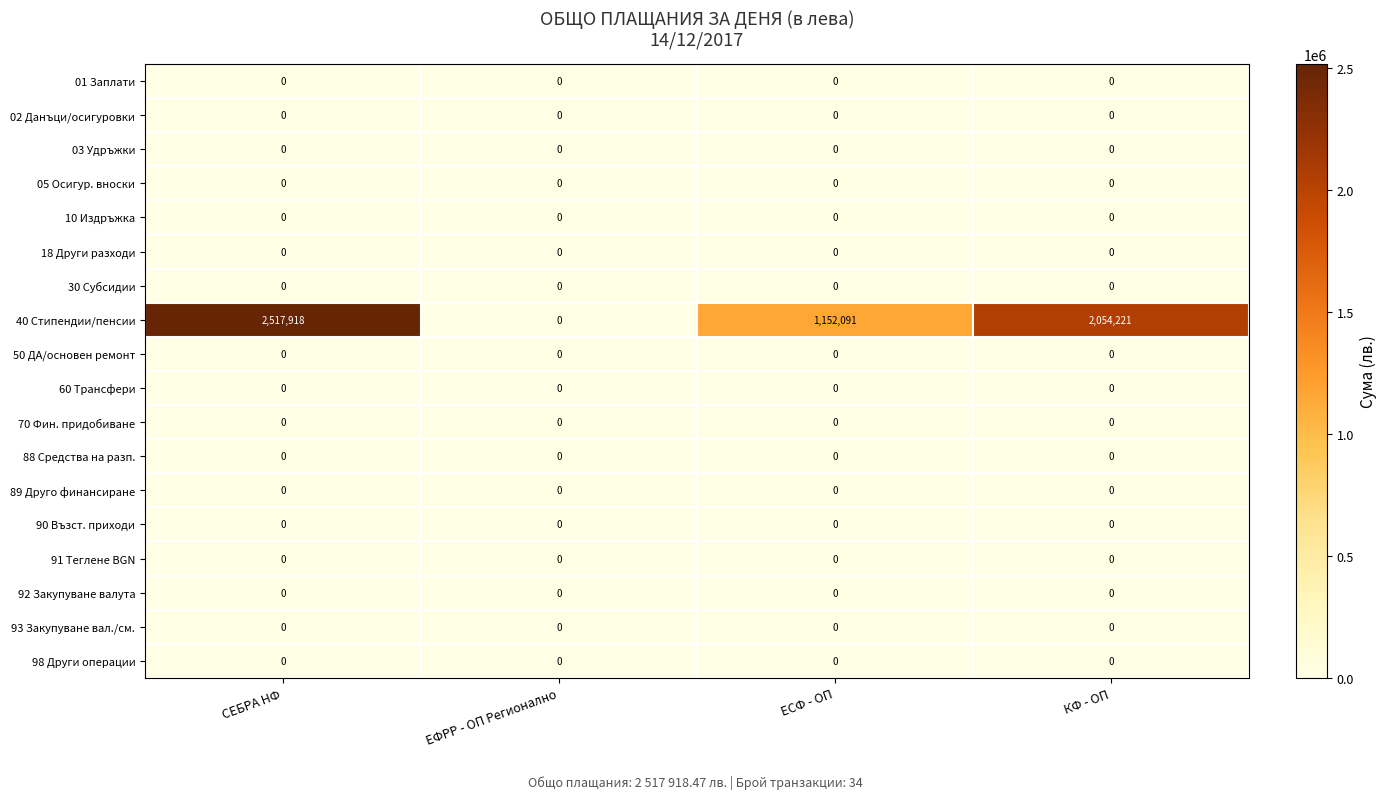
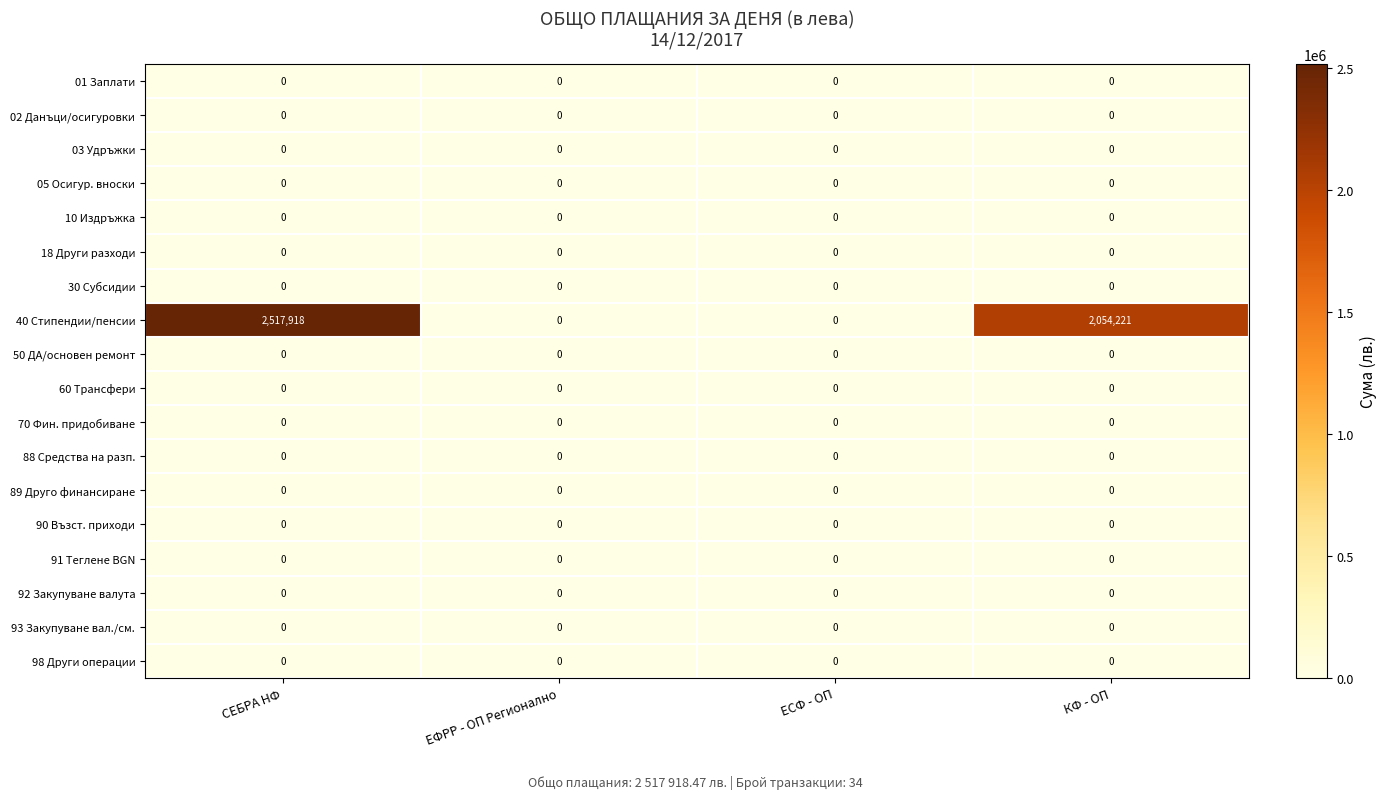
  {
    "01 Заплати": {
      "СЕБРА НФ": "0",
      "ЕФРР - ОП Регионално": "0",
      "ЕСФ - ОП": "0",
      "КФ - ОП": "0"
    },
    "02 Данъци/осигуровки": {
      "СЕБРА НФ": "0",
      "ЕФРР - ОП Регионално": "0",
      "ЕСФ - ОП": "0",
      "КФ - ОП": "0"
    },
    "03 Удръжки": {
      "СЕБРА НФ": "0",
      "ЕФРР - ОП Регионално": "0",
      "ЕСФ - ОП": "0",
      "КФ - ОП": "0"
    },
    "05 Осигур. вноски": {
      "СЕБРА НФ": "0",
      "ЕФРР - ОП Регионално": "0",
      "ЕСФ - ОП": "0",
      "КФ - ОП": "0"
    },
    "10 Издръжка": {
      "СЕБРА НФ": "0",
      "ЕФРР - ОП Регионално": "0",
      "ЕСФ - ОП": "0",
      "КФ - ОП": "0"
    },
    "18 Други разходи": {
      "СЕБРА НФ": "0",
      "ЕФРР - ОП Регионално": "0",
      "ЕСФ - ОП": "0",
      "КФ - ОП": "0"
    },
    "30 Субсидии": {
      "СЕБРА НФ": "0",
      "ЕФРР - ОП Регионално": "0",
      "ЕСФ - ОП": "0",
      "КФ - ОП": "0"
    },
    "40 Стипендии/пенсии": {
      "СЕБРА НФ": "2,517,918",
      "ЕФРР - ОП Регионално": "0",
-     "ЕСФ - ОП": "1,152,091",
+     "ЕСФ - ОП": "0",
      "КФ - ОП": "2,054,221"
    },
    "50 ДА/основен ремонт": {
      "СЕБРА НФ": "0",
      "ЕФРР - ОП Регионално": "0",
      "ЕСФ - ОП": "0",
      "КФ - ОП": "0"
    },
    "60 Трансфери": {
      "СЕБРА НФ": "0",
      "ЕФРР - ОП Регионално": "0",
      "ЕСФ - ОП": "0",
      "КФ - ОП": "0"
    },
    "70 Фин. придобиване": {
      "СЕБРА НФ": "0",
      "ЕФРР - ОП Регионално": "0",
      "ЕСФ - ОП": "0",
      "КФ - ОП": "0"
    },
    "88 Средства на разп.": {
      "СЕБРА НФ": "0",
      "ЕФРР - ОП Регионално": "0",
      "ЕСФ - ОП": "0",
      "КФ - ОП": "0"
    },
    "89 Друго финансиране": {
      "СЕБРА НФ": "0",
      "ЕФРР - ОП Регионално": "0",
      "ЕСФ - ОП": "0",
      "КФ - ОП": "0"
    },
    "90 Възст. приходи": {
      "СЕБРА НФ": "0",
      "ЕФРР - ОП Регионално": "0",
      "ЕСФ - ОП": "0",
      "КФ - ОП": "0"
    },
    "91 Теглене BGN": {
      "СЕБРА НФ": "0",
      "ЕФРР - ОП Регионално": "0",
      "ЕСФ - ОП": "0",
      "КФ - ОП": "0"
    },
    "92 Закупуване валута": {
      "СЕБРА НФ": "0",
      "ЕФРР - ОП Регионално": "0",
      "ЕСФ - ОП": "0",
      "КФ - ОП": "0"
    },
    "93 Закупуване вал./см.": {
      "СЕБРА НФ": "0",
      "ЕФРР - ОП Регионално": "0",
      "ЕСФ - ОП": "0",
      "КФ - ОП": "0"
    },
    "98 Други операции": {
      "СЕБРА НФ": "0",
      "ЕФРР - ОП Регионално": "0",
      "ЕСФ - ОП": "0",
      "КФ - ОП": "0"
    }
  }
